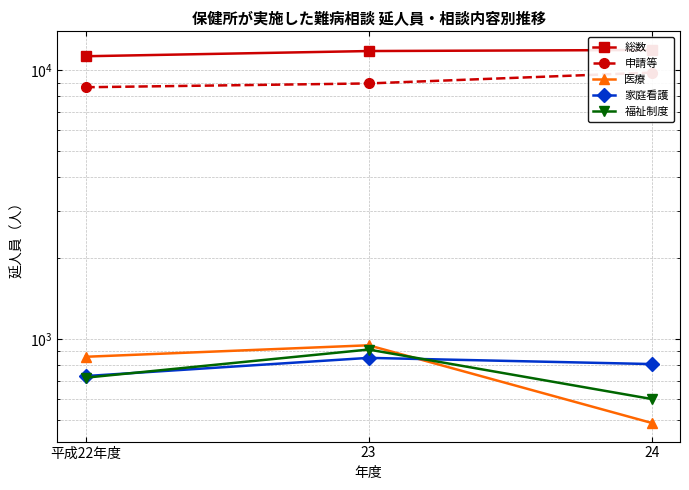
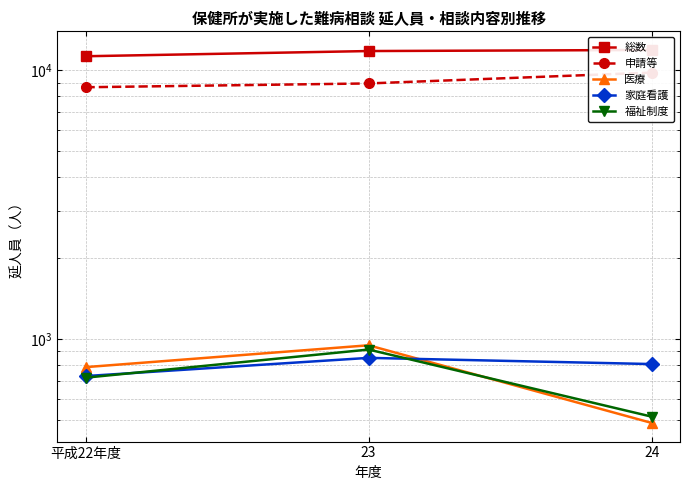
  {
    "医療": {
-     "平成22年度": 860,
+     "平成22年度": 790,
      "23": 950,
      "24": 490
    },
    "家庭看護": {
      "23": 850,
      "24": 810
    },
    "福祉制度": {
      "23": 920,
-     "24": 600
+     "24": 520
    }
  }
